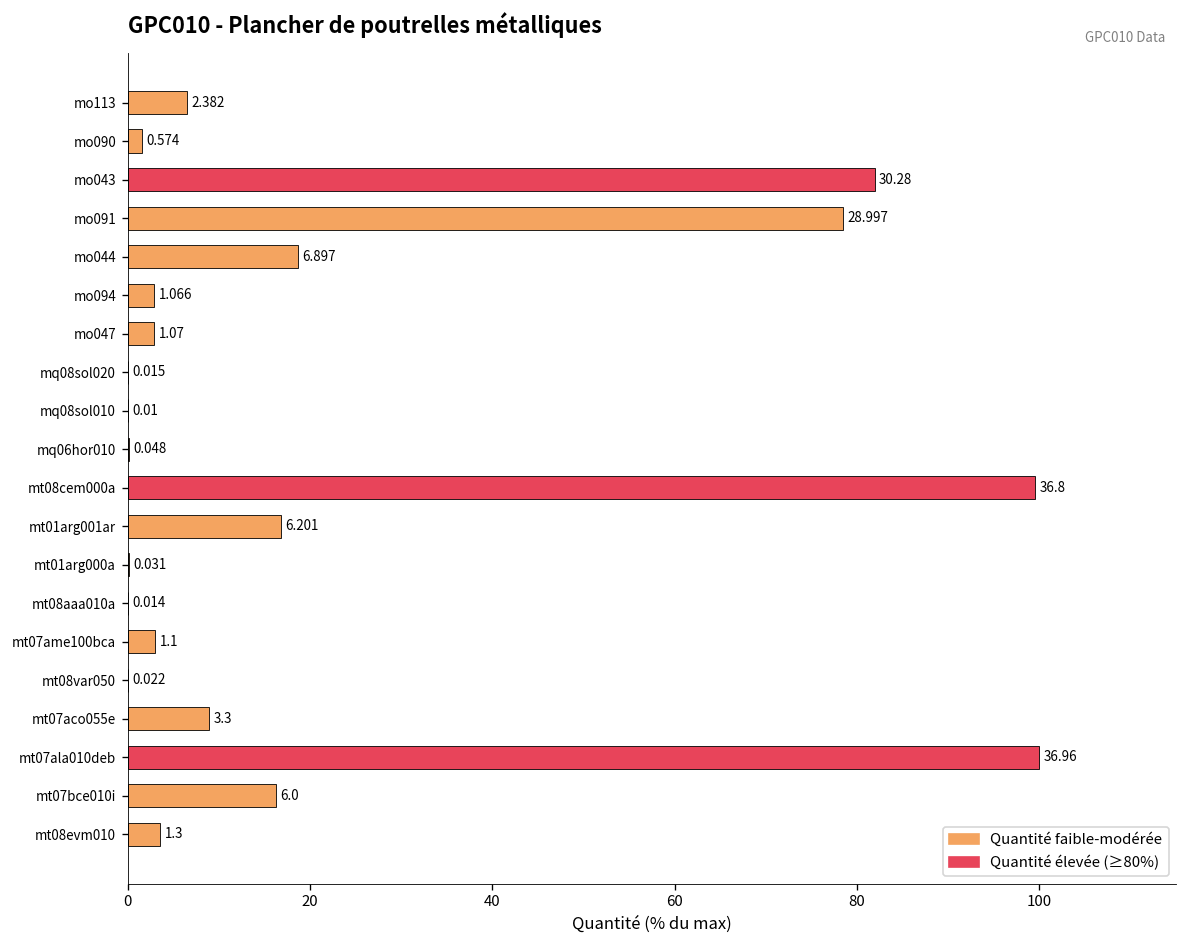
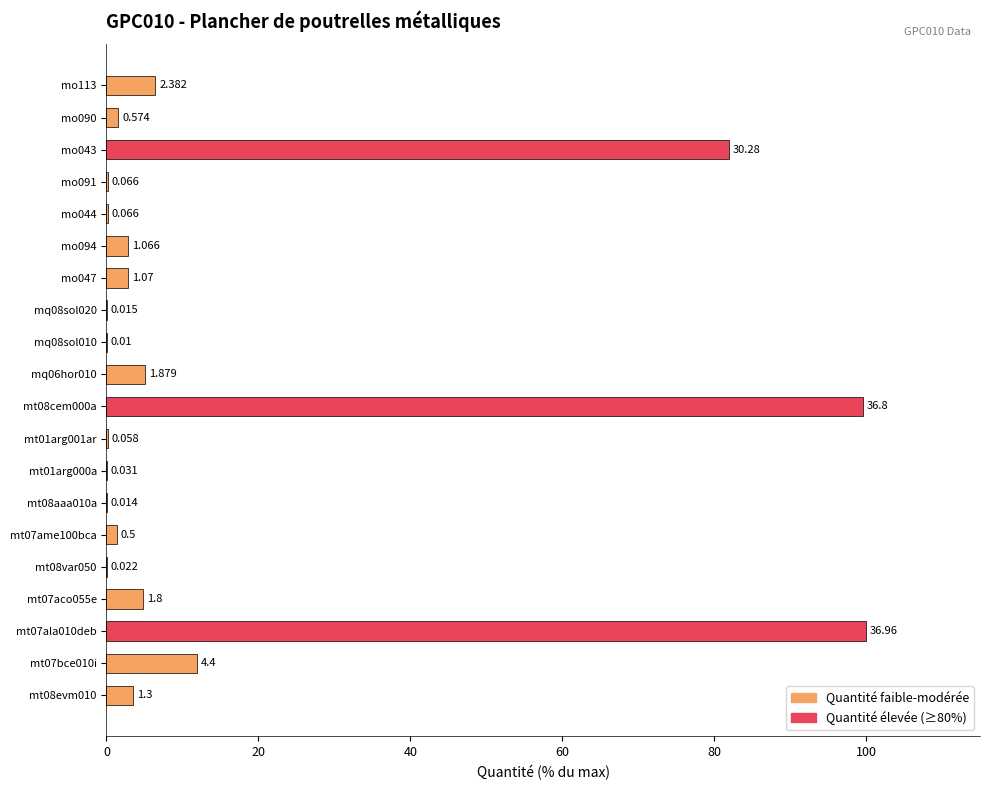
  {
-   "mo091": 28.997,
-   "mo044": 6.897,
-   "mq06hor010": 0.048,
-   "mt01arg001ar": 6.201,
-   "mt07ame100bca": 1.1,
-   "mt07aco055e": 3.3,
-   "mt07bce010i": 6.0
+   "mo091": 0.066,
+   "mo044": 0.066,
+   "mq06hor010": 1.879,
+   "mt01arg001ar": 0.058,
+   "mt07ame100bca": 0.5,
+   "mt07aco055e": 1.8,
+   "mt07bce010i": 4.4
  }
